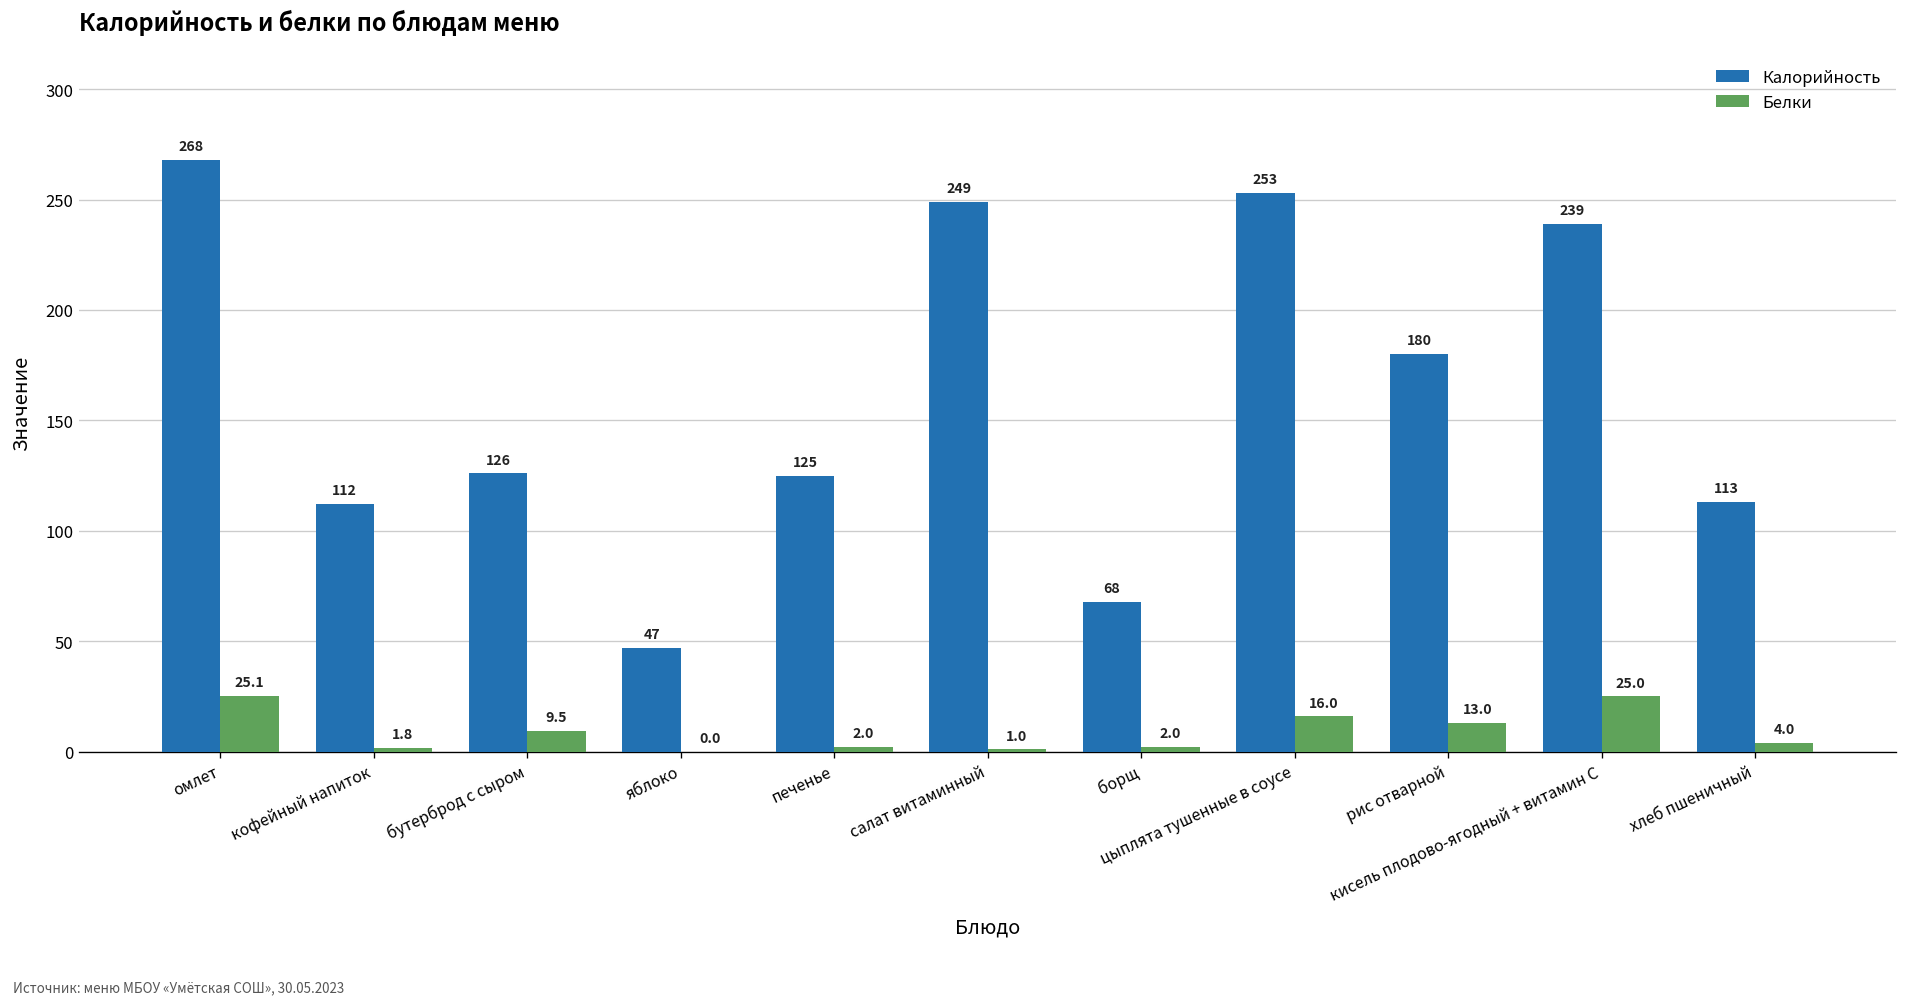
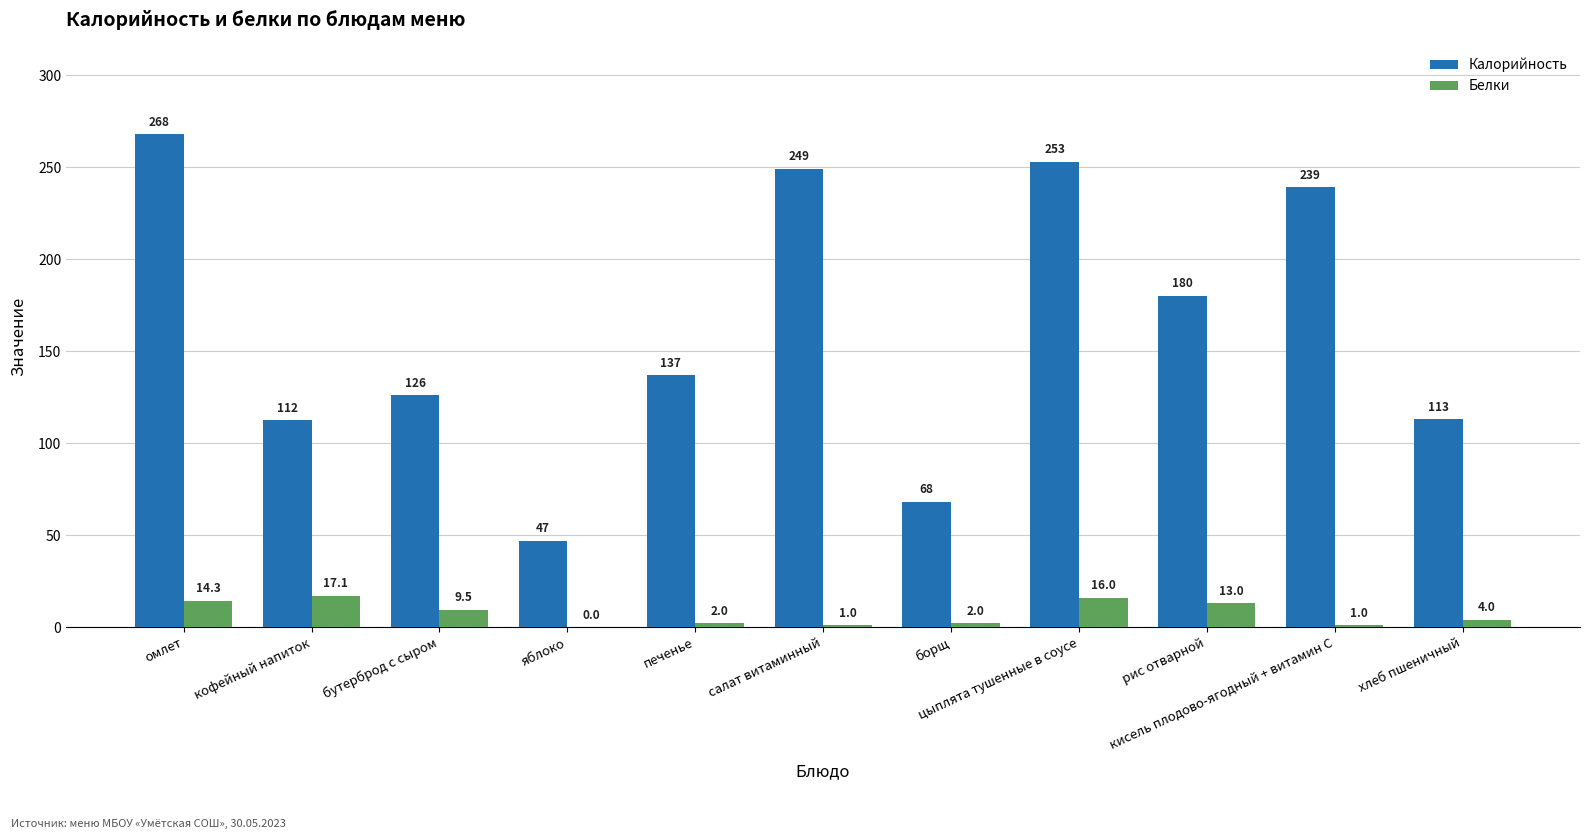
  {
    "Калорийность": {
      "омлет": 268,
      "кофейный напиток": 112,
      "бутерброд с сыром": 126,
      "яблоко": 47,
-     "печенье": 125,
+     "печенье": 137,
      "салат витаминный": 249,
      "борщ": 68,
      "цыплята тушенные в соусе": 253,
      "рис отварной": 180,
      "кисель плодово-ягодный + витамин С": 239,
      "хлеб пшеничный": 113
    },
    "Белки": {
-     "омлет": 25.1,
-     "кофейный напиток": 1.8,
+     "омлет": 14.3,
+     "кофейный напиток": 17.1,
      "бутерброд с сыром": 9.5,
      "яблоко": 0.0,
      "печенье": 2.0,
      "салат витаминный": 1.0,
      "борщ": 2.0,
      "цыплята тушенные в соусе": 16.0,
      "рис отварной": 13.0,
-     "кисель плодово-ягодный + витамин С": 25.0,
+     "кисель плодово-ягодный + витамин С": 1.0,
      "хлеб пшеничный": 4.0
    }
  }
